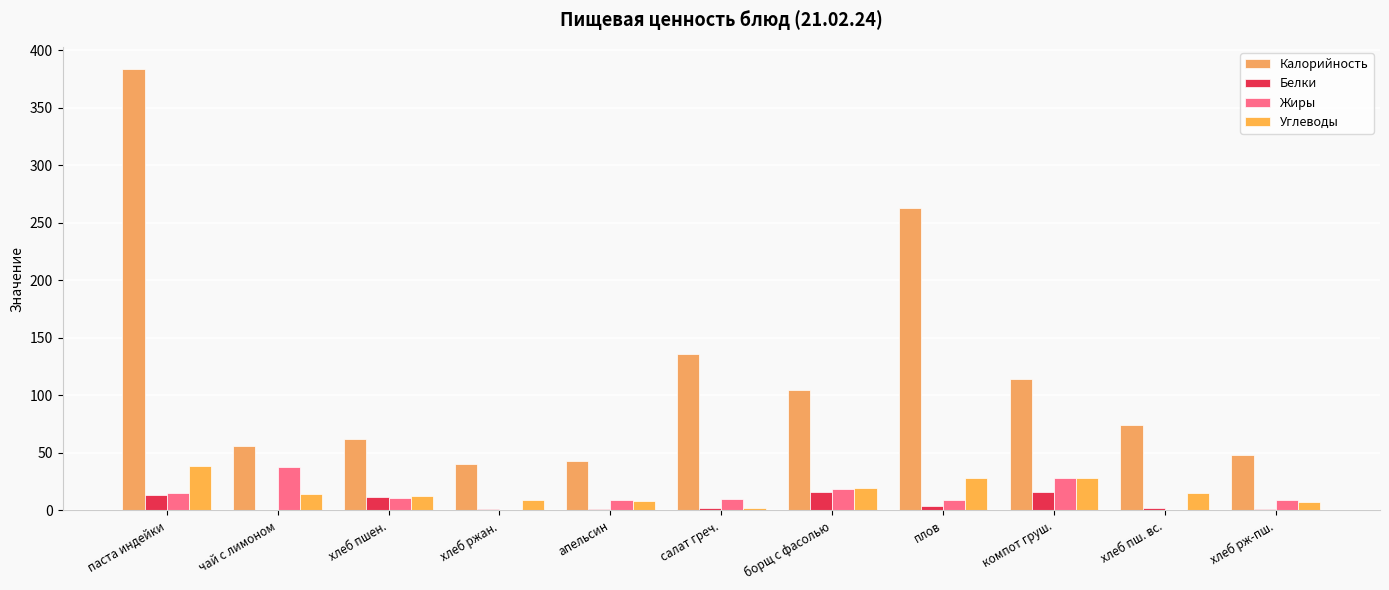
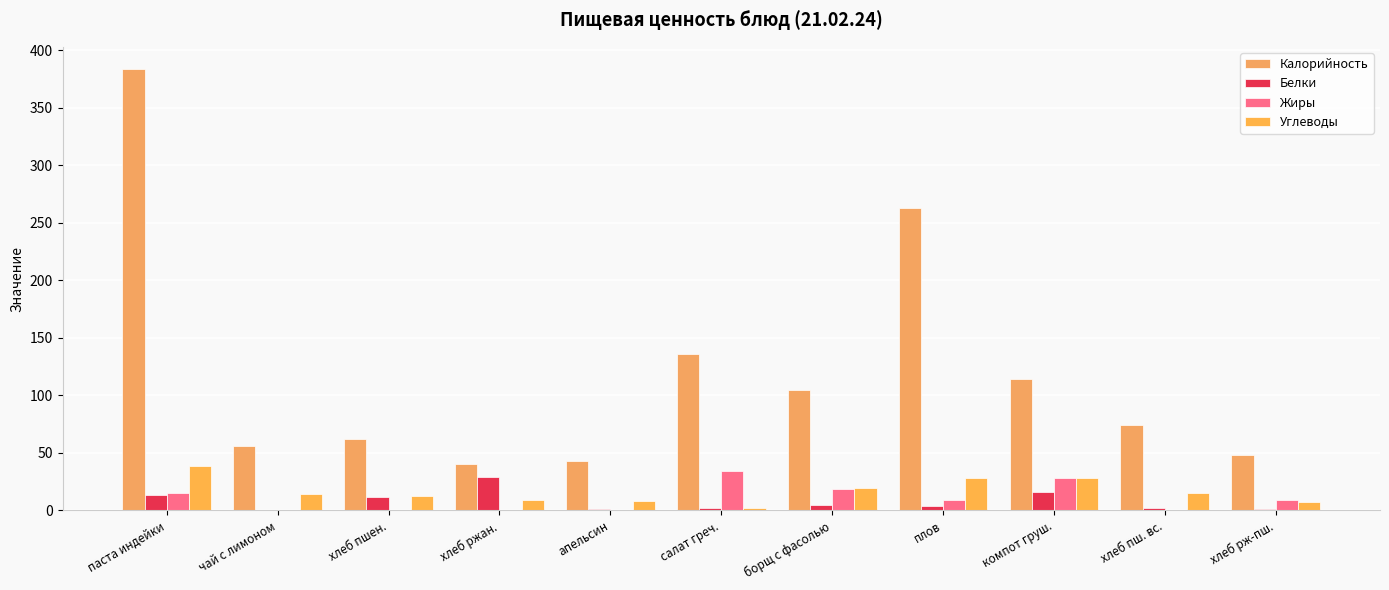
  {
    "Белки": {
      "паста индейки": 14,
      "хлеб пшен.": 11,
-     "хлеб ржан.": 1,
-     "борщ с фасолью": 16,
+     "хлеб ржан.": 29,
+     "борщ с фасолью": 4,
      "плов": 4,
      "компот груш.": 16,
      "хлеб пш. вс.": 2
    },
    "Жиры": {
      "паста индейки": 16,
-     "чай с лимоном": 38,
-     "хлеб пшен.": 10,
-     "апельсин": 9,
-     "салат греч.": 10,
+     "чай с лимоном": 0,
+     "хлеб пшен.": 0,
+     "апельсин": 0,
+     "салат греч.": 34,
      "борщ с фасолью": 19,
      "плов": 9,
      "компот груш.": 28,
      "хлеб рж-пш.": 9
    }
  }
